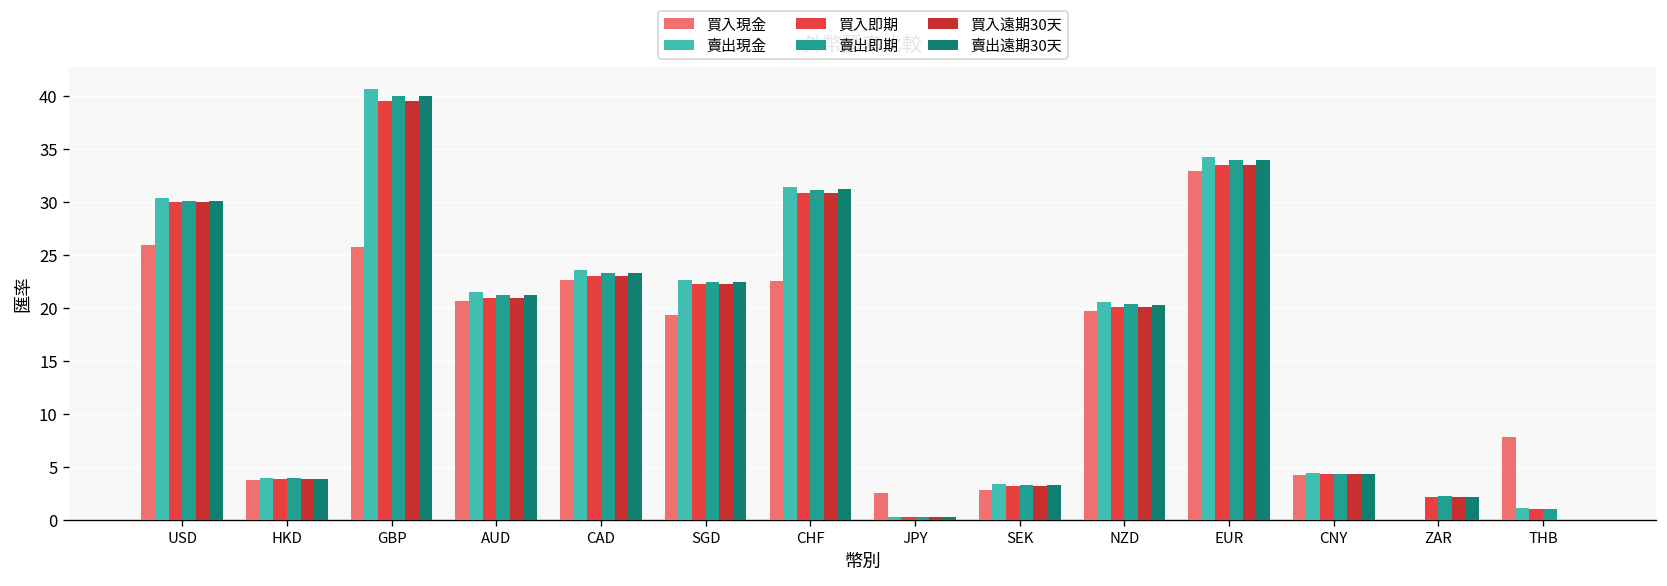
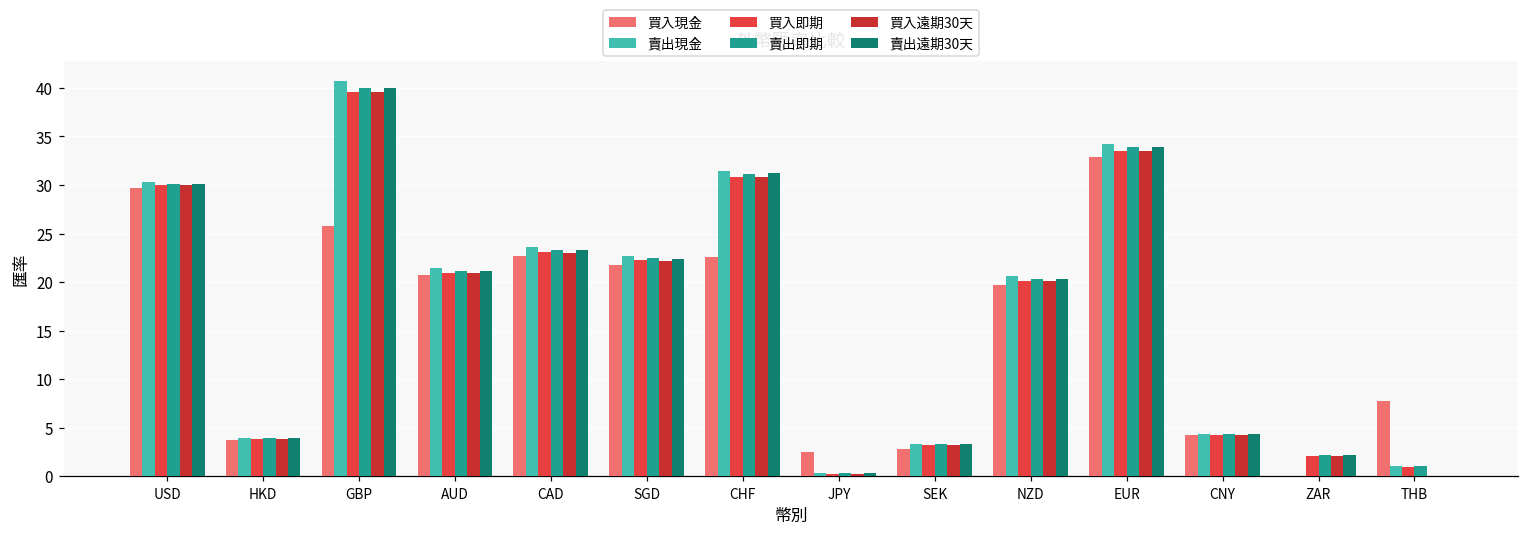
  {
    "買入現金": {
-     "USD": 26,
+     "USD": 30,
      "HKD": 4,
      "GBP": 26,
      "AUD": 21,
      "CAD": 23,
-     "SGD": 19,
+     "SGD": 22,
      "CHF": 23,
      "JPY": 3,
      "SEK": 3,
      "NZD": 20,
      "EUR": 33,
      "CNY": 4,
      "ZAR": 0,
      "THB": 8
    }
  }
